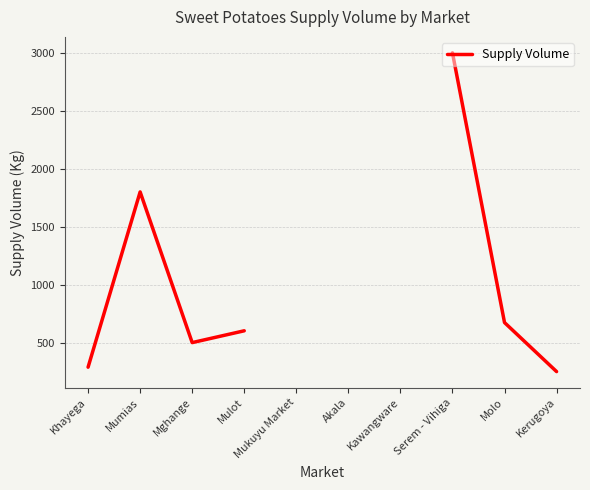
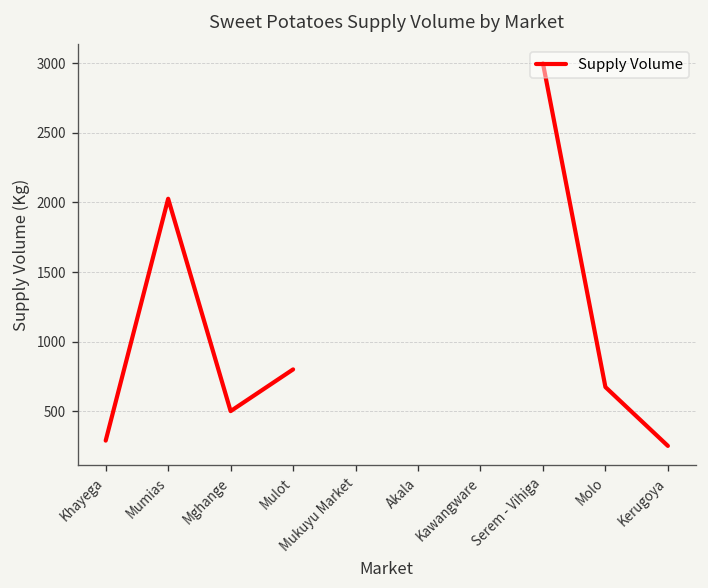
  {
    "Khayega": 290,
-   "Mumias": 1800,
+   "Mumias": 2030,
    "Mghange": 500,
-   "Mulot": 600,
+   "Mulot": 800,
    "Akala": 800,
    "Molo": 670,
    "Kerugoya": 250
  }
